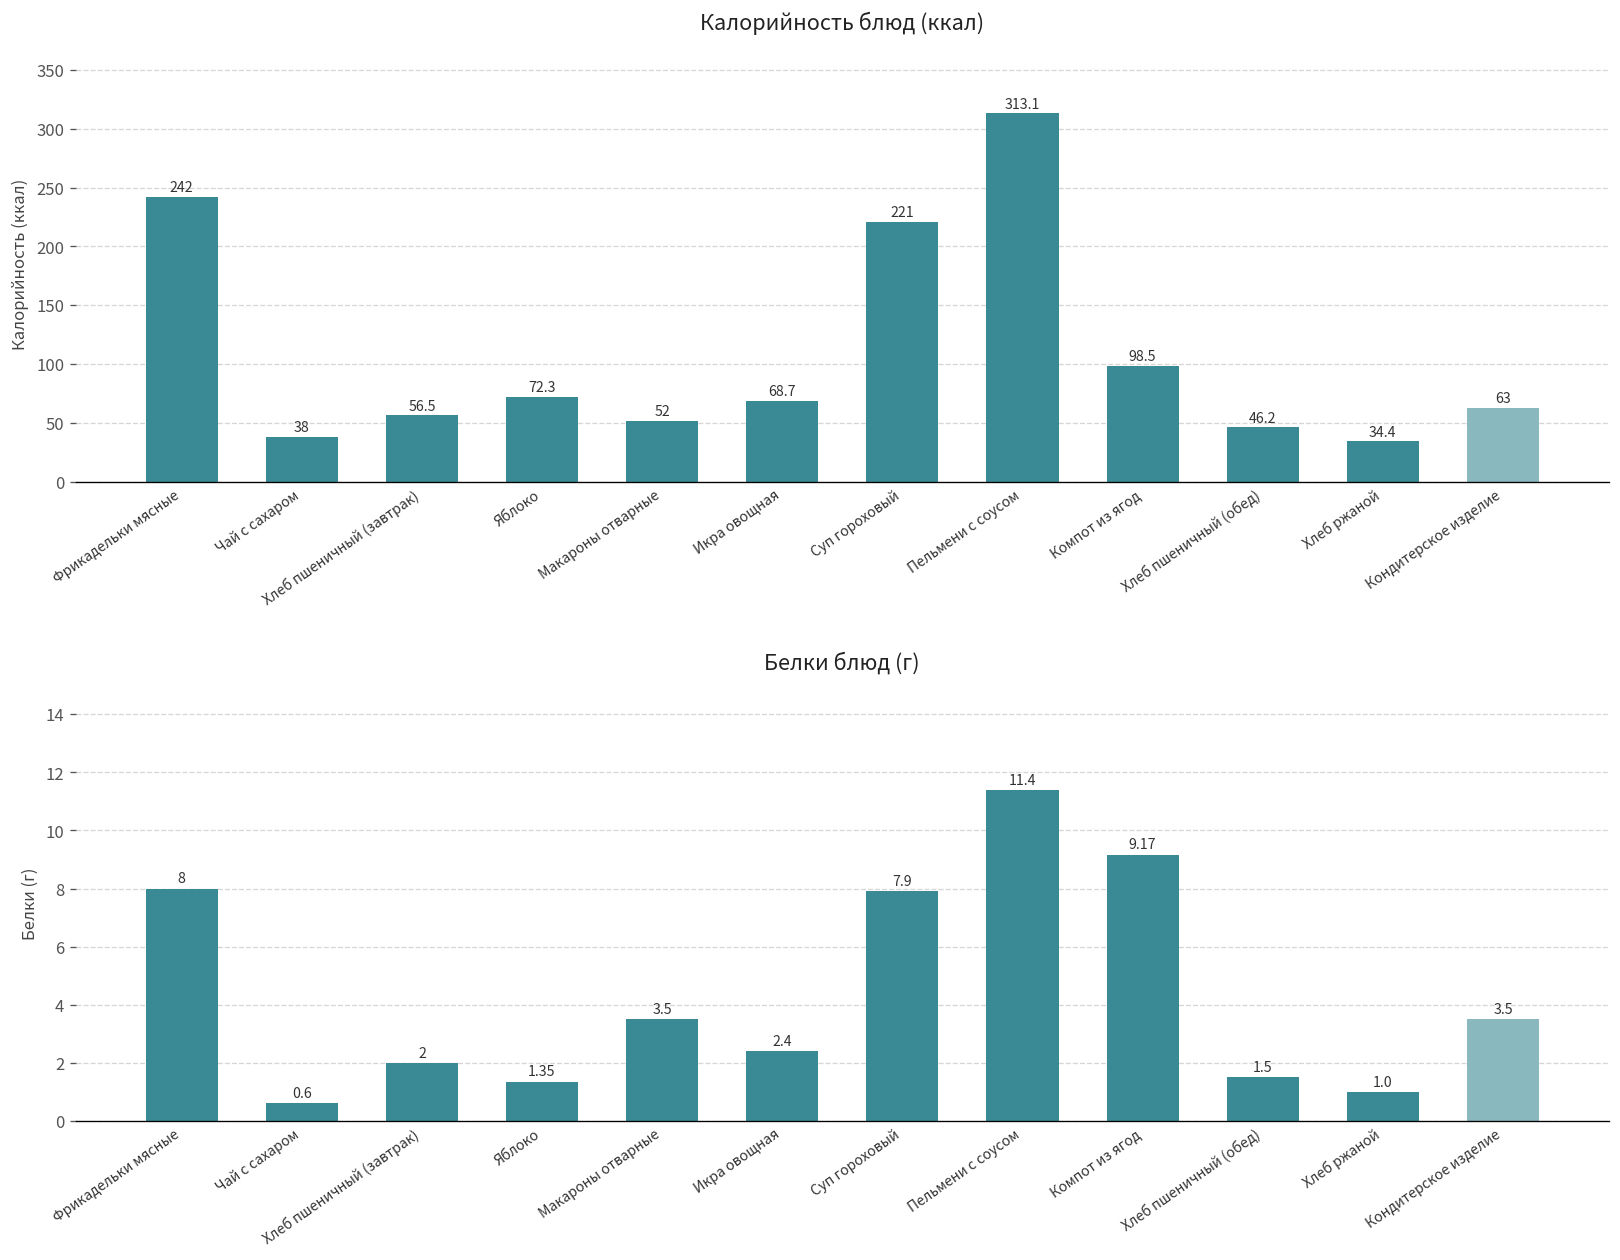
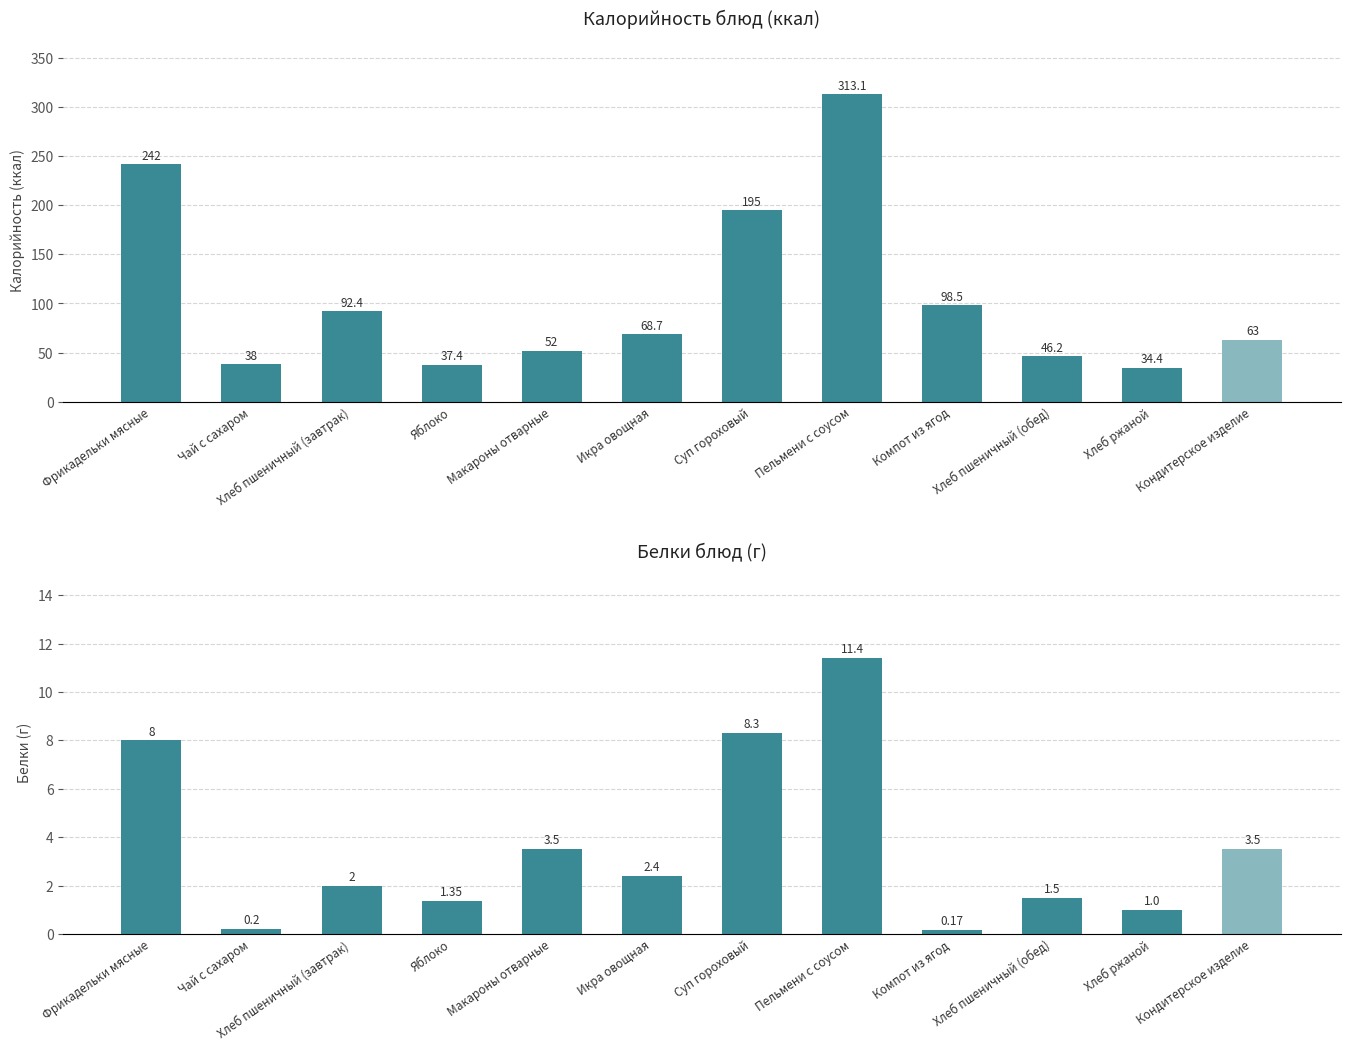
  {
    "Калорийность блюд (ккал)": {
      "Фрикадельки мясные": 242,
      "Чай с сахаром": 38,
-     "Хлеб пшеничный (завтрак)": 56.5,
-     "Яблоко": 72.3,
+     "Хлеб пшеничный (завтрак)": 92.4,
+     "Яблоко": 37.4,
      "Макароны отварные": 52,
      "Икра овощная": 68.7,
-     "Суп гороховый": 221,
+     "Суп гороховый": 195,
      "Пельмени с соусом": 313.1,
      "Компот из ягод": 98.5,
      "Хлеб пшеничный (обед)": 46.2,
      "Хлеб ржаной": 34.4,
      "Кондитерское изделие": 63
    },
    "Белки блюд (г)": {
      "Фрикадельки мясные": 8,
-     "Чай с сахаром": 0.6,
+     "Чай с сахаром": 0.2,
      "Хлеб пшеничный (завтрак)": 2,
      "Яблоко": 1.35,
      "Макароны отварные": 3.5,
      "Икра овощная": 2.4,
-     "Суп гороховый": 7.9,
+     "Суп гороховый": 8.3,
      "Пельмени с соусом": 11.4,
-     "Компот из ягод": 9.17,
+     "Компот из ягод": 0.17,
      "Хлеб пшеничный (обед)": 1.5,
      "Хлеб ржаной": 1.0,
      "Кондитерское изделие": 3.5
    }
  }
